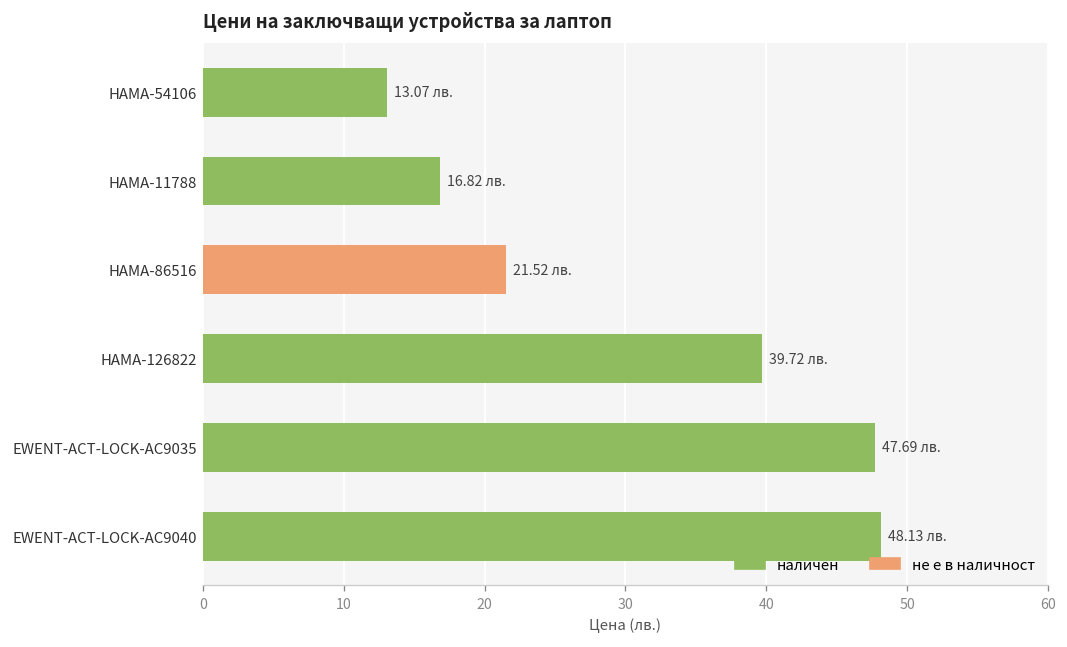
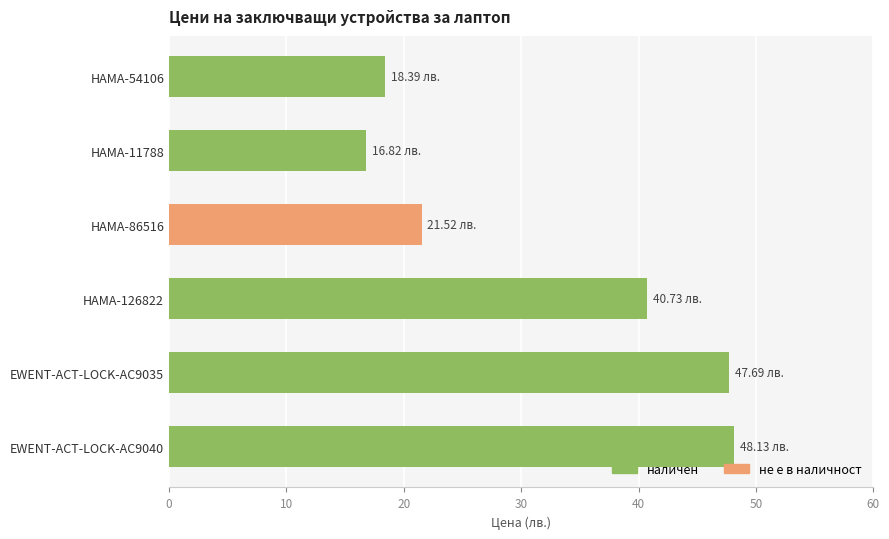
  {
-   "HAMA-54106": 13.07,
+   "HAMA-54106": 18.39,
    "HAMA-11788": 16.82,
    "HAMA-86516": 21.52,
-   "HAMA-126822": 39.72,
+   "HAMA-126822": 40.73,
    "EWENT-ACT-LOCK-AC9035": 47.69,
    "EWENT-ACT-LOCK-AC9040": 48.13
  }
